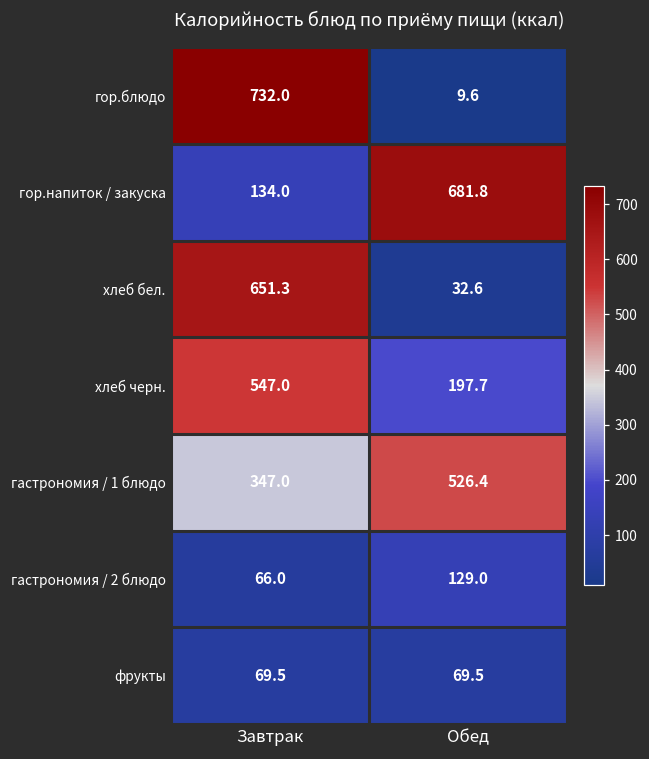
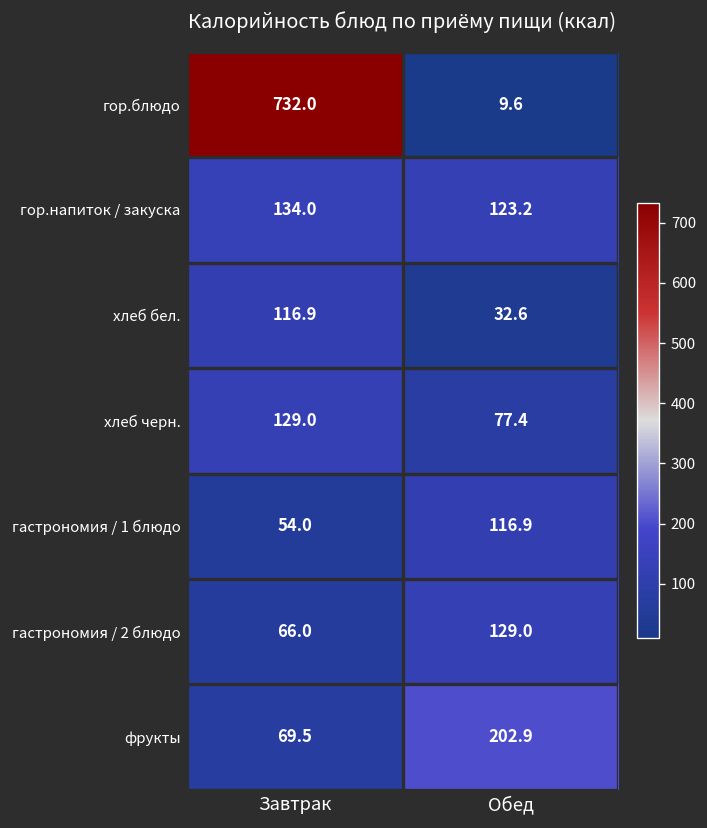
  {
    "гор.блюдо": {
      "Завтрак": 732.0,
      "Обед": 9.6
    },
    "гор.напиток / закуска": {
      "Завтрак": 134.0,
-     "Обед": 681.8
+     "Обед": 123.2
    },
    "хлеб бел.": {
-     "Завтрак": 651.3,
+     "Завтрак": 116.9,
      "Обед": 32.6
    },
    "хлеб черн.": {
-     "Завтрак": 547.0,
-     "Обед": 197.7
+     "Завтрак": 129.0,
+     "Обед": 77.4
    },
    "гастрономия / 1 блюдо": {
-     "Завтрак": 347.0,
-     "Обед": 526.4
+     "Завтрак": 54.0,
+     "Обед": 116.9
    },
    "гастрономия / 2 блюдо": {
      "Завтрак": 66.0,
      "Обед": 129.0
    },
    "фрукты": {
      "Завтрак": 69.5,
-     "Обед": 69.5
+     "Обед": 202.9
    }
  }
